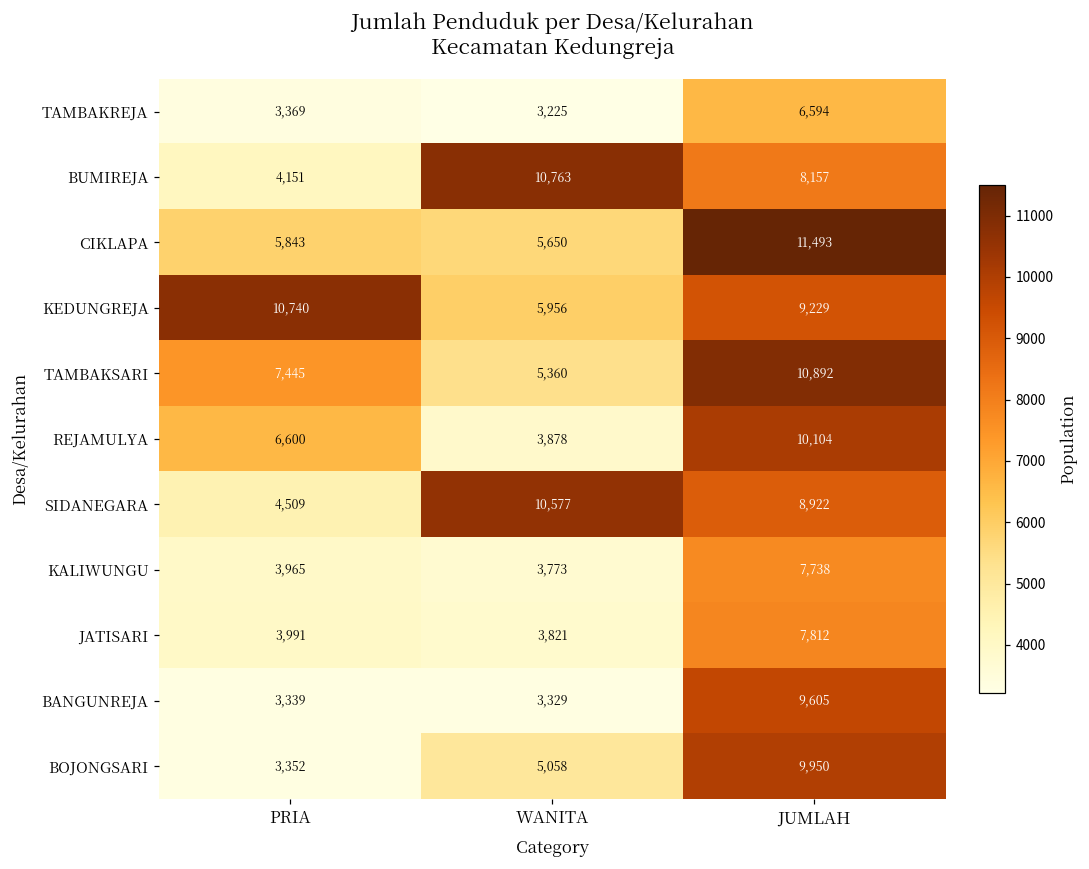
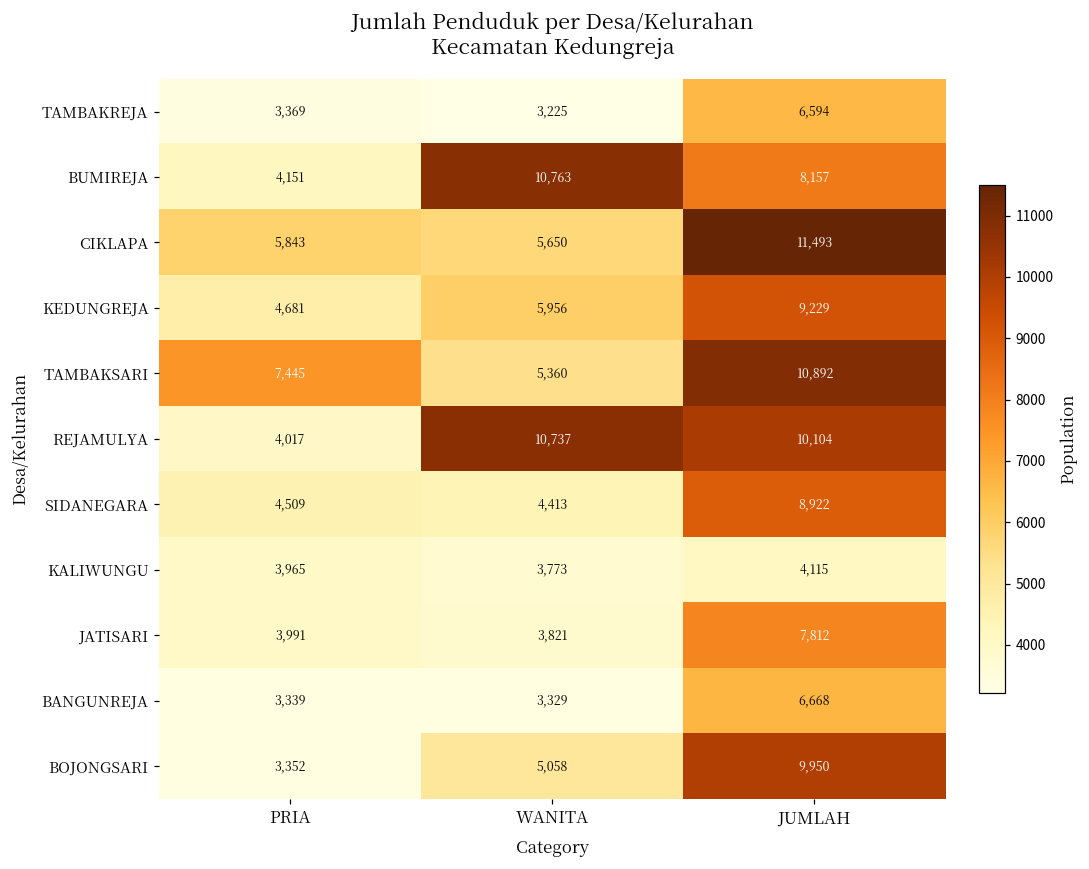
  {
    "TAMBAKREJA": {
      "PRIA": "3,369",
      "WANITA": "3,225",
      "JUMLAH": "6,594"
    },
    "BUMIREJA": {
      "PRIA": "4,151",
      "WANITA": "10,763",
      "JUMLAH": "8,157"
    },
    "CIKLAPA": {
      "PRIA": "5,843",
      "WANITA": "5,650",
      "JUMLAH": "11,493"
    },
    "KEDUNGREJA": {
-     "PRIA": "10,740",
+     "PRIA": "4,681",
      "WANITA": "5,956",
      "JUMLAH": "9,229"
    },
    "TAMBAKSARI": {
      "PRIA": "7,445",
      "WANITA": "5,360",
      "JUMLAH": "10,892"
    },
    "REJAMULYA": {
-     "PRIA": "6,600",
-     "WANITA": "3,878",
+     "PRIA": "4,017",
+     "WANITA": "10,737",
      "JUMLAH": "10,104"
    },
    "SIDANEGARA": {
      "PRIA": "4,509",
-     "WANITA": "10,577",
+     "WANITA": "4,413",
      "JUMLAH": "8,922"
    },
    "KALIWUNGU": {
      "PRIA": "3,965",
      "WANITA": "3,773",
-     "JUMLAH": "7,738"
+     "JUMLAH": "4,115"
    },
    "JATISARI": {
      "PRIA": "3,991",
      "WANITA": "3,821",
      "JUMLAH": "7,812"
    },
    "BANGUNREJA": {
      "PRIA": "3,339",
      "WANITA": "3,329",
-     "JUMLAH": "9,605"
+     "JUMLAH": "6,668"
    },
    "BOJONGSARI": {
      "PRIA": "3,352",
      "WANITA": "5,058",
      "JUMLAH": "9,950"
    }
  }
